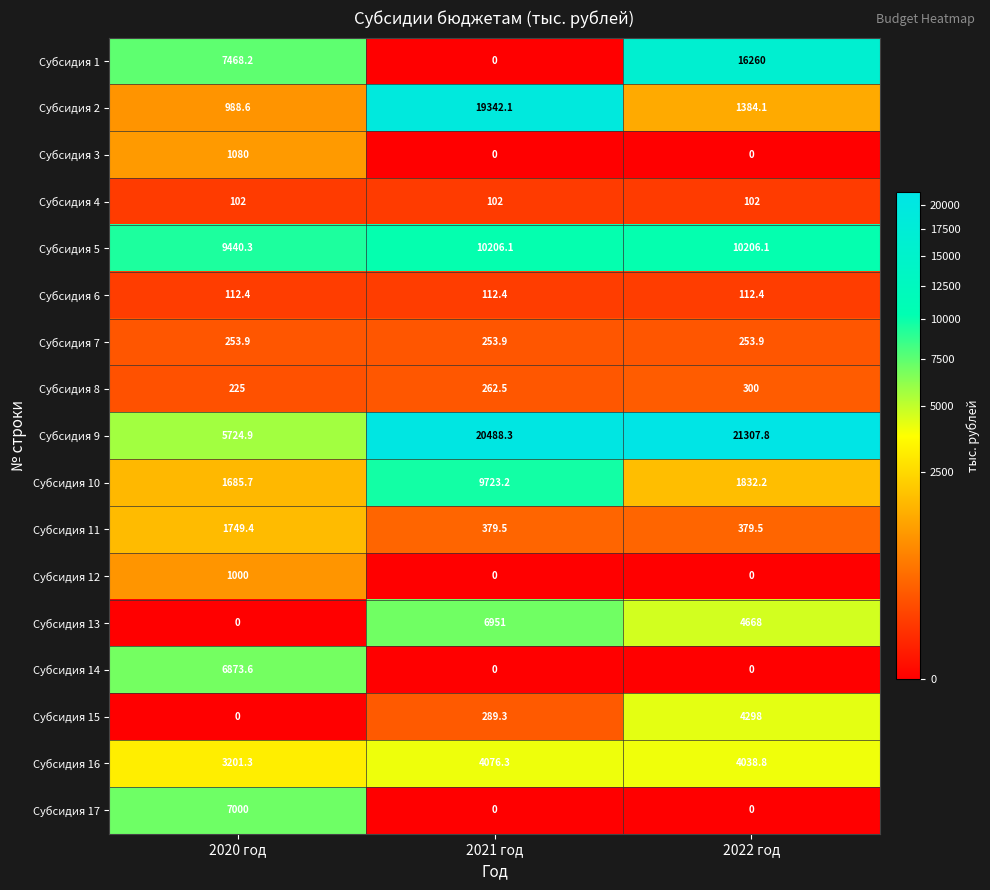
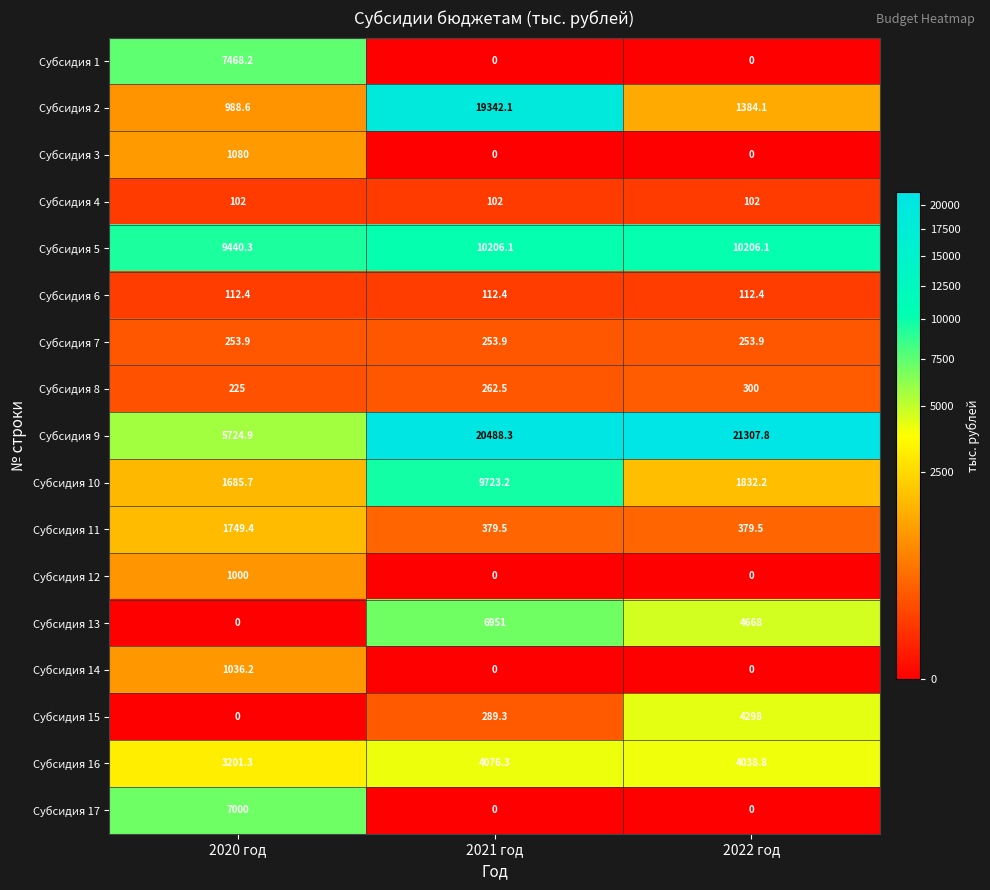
  {
    "Субсидия 1": {
      "2020 год": 7468.2,
      "2021 год": 0,
-     "2022 год": 16260
+     "2022 год": 0
    },
    "Субсидия 2": {
      "2020 год": 988.6,
      "2021 год": 19342.1,
      "2022 год": 1384.1
    },
    "Субсидия 3": {
      "2020 год": 1080,
      "2021 год": 0,
      "2022 год": 0
    },
    "Субсидия 4": {
      "2020 год": 102,
      "2021 год": 102,
      "2022 год": 102
    },
    "Субсидия 5": {
      "2020 год": 9440.3,
      "2021 год": 10206.1,
      "2022 год": 10206.1
    },
    "Субсидия 6": {
      "2020 год": 112.4,
      "2021 год": 112.4,
      "2022 год": 112.4
    },
    "Субсидия 7": {
      "2020 год": 253.9,
      "2021 год": 253.9,
      "2022 год": 253.9
    },
    "Субсидия 8": {
      "2020 год": 225,
      "2021 год": 262.5,
      "2022 год": 300
    },
    "Субсидия 9": {
      "2020 год": 5724.9,
      "2021 год": 20488.3,
      "2022 год": 21307.8
    },
    "Субсидия 10": {
      "2020 год": 1685.7,
      "2021 год": 9723.2,
      "2022 год": 1832.2
    },
    "Субсидия 11": {
      "2020 год": 1749.4,
      "2021 год": 379.5,
      "2022 год": 379.5
    },
    "Субсидия 12": {
      "2020 год": 1000,
      "2021 год": 0,
      "2022 год": 0
    },
    "Субсидия 13": {
      "2020 год": 0,
      "2021 год": 6951,
      "2022 год": 4668
    },
    "Субсидия 14": {
-     "2020 год": 6873.6,
+     "2020 год": 1036.2,
      "2021 год": 0,
      "2022 год": 0
    },
    "Субсидия 15": {
      "2020 год": 0,
      "2021 год": 289.3,
      "2022 год": 4298
    },
    "Субсидия 16": {
      "2020 год": 3201.3,
      "2021 год": 4076.3,
      "2022 год": 4038.8
    },
    "Субсидия 17": {
      "2020 год": 7000,
      "2021 год": 0,
      "2022 год": 0
    }
  }
